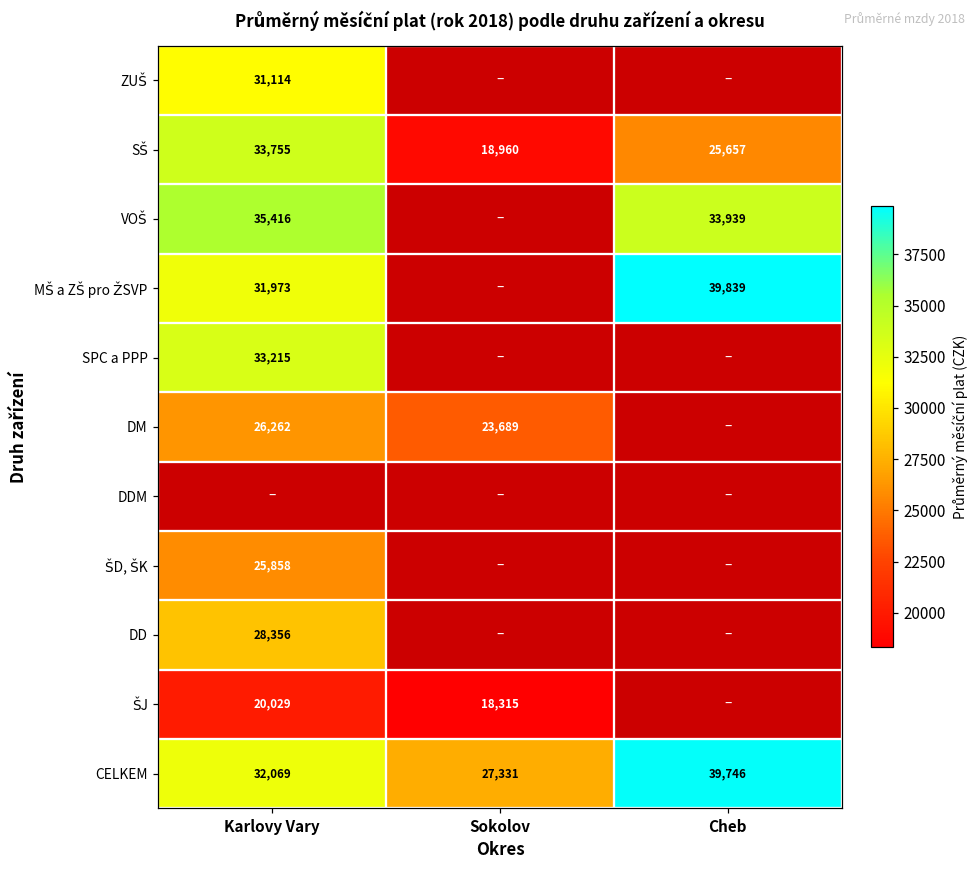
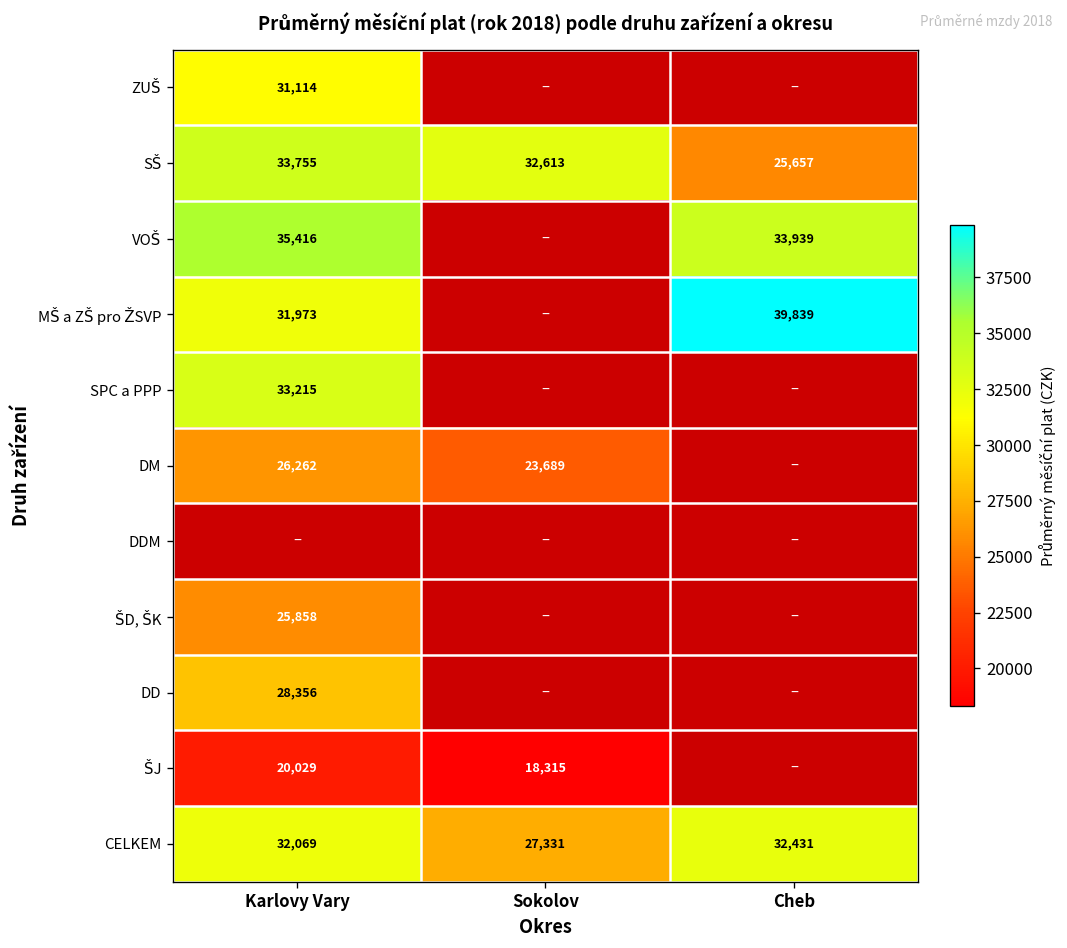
  {
    "ZUŠ": {
      "Karlovy Vary": "31,114"
    },
    "SŠ": {
      "Karlovy Vary": "33,755",
-     "Sokolov": "18,960",
+     "Sokolov": "32,613",
      "Cheb": "25,657"
    },
    "VOŠ": {
      "Karlovy Vary": "35,416",
      "Cheb": "33,939"
    },
    "MŠ a ZŠ pro ŽSVP": {
      "Karlovy Vary": "31,973",
      "Cheb": "39,839"
    },
    "SPC a PPP": {
      "Karlovy Vary": "33,215"
    },
    "DM": {
      "Karlovy Vary": "26,262",
      "Sokolov": "23,689"
    },
    "ŠD, ŠK": {
      "Karlovy Vary": "25,858"
    },
    "DD": {
      "Karlovy Vary": "28,356"
    },
    "ŠJ": {
      "Karlovy Vary": "20,029",
      "Sokolov": "18,315"
    },
    "CELKEM": {
      "Karlovy Vary": "32,069",
      "Sokolov": "27,331",
-     "Cheb": "39,746"
+     "Cheb": "32,431"
    }
  }
